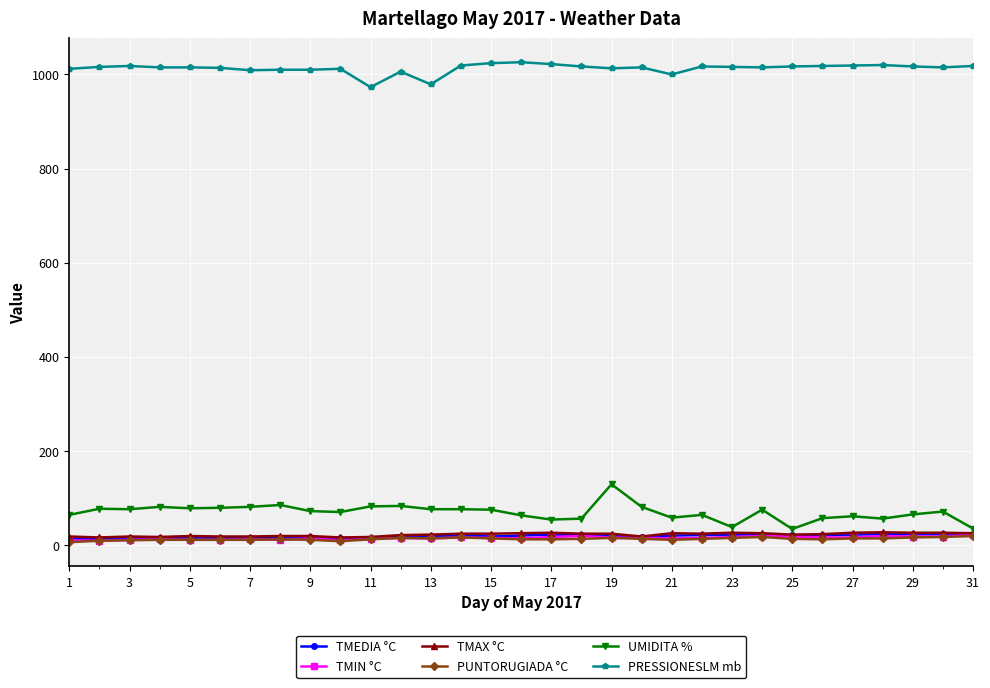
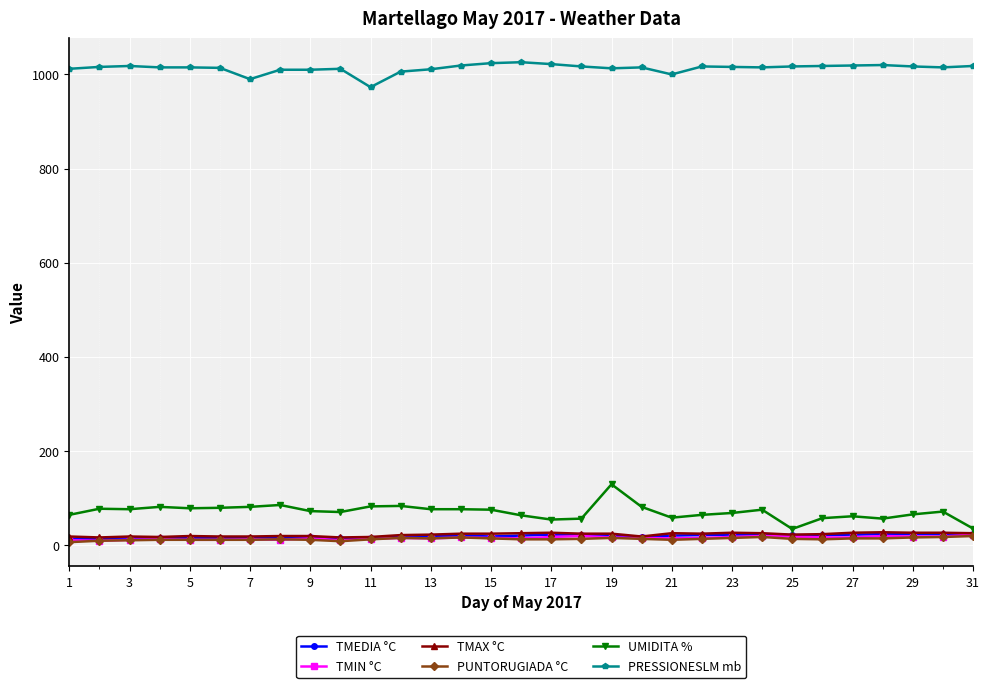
  {
    "TMAX °C": {
      "15": 20
    },
    "UMIDITA %": {
      "1": 60,
      "3": 80,
      "5": 80,
      "7": 80,
      "9": 70,
      "11": 80,
      "13": 80,
      "15": 80,
      "17": 50,
      "19": 130,
      "21": 60,
-     "23": 40,
+     "23": 70,
      "25": 30,
      "27": 60,
      "29": 70,
      "31": 40
    },
    "PRESSIONESLM mb": {
      "1": 1010,
      "3": 1020,
      "5": 1020,
-     "7": 1010,
+     "7": 990,
      "9": 1010,
      "11": 970,
-     "13": 980,
+     "13": 1010,
      "15": 1020,
      "17": 1020,
      "19": 1010,
      "21": 1000,
      "23": 1020,
      "25": 1020,
      "27": 1020,
      "29": 1020,
      "31": 1020
    }
  }
